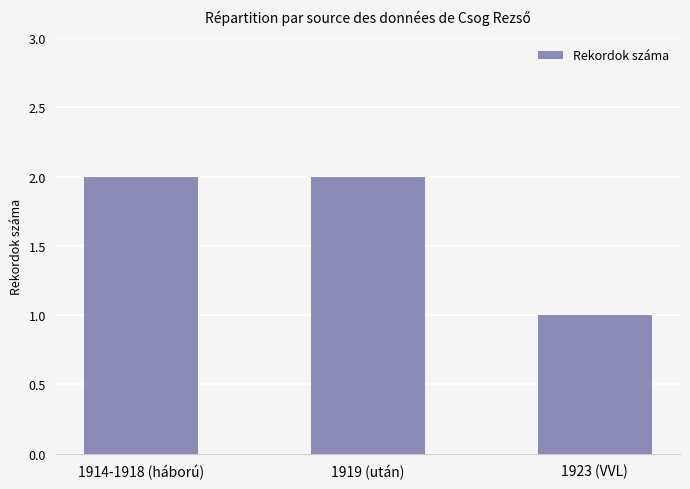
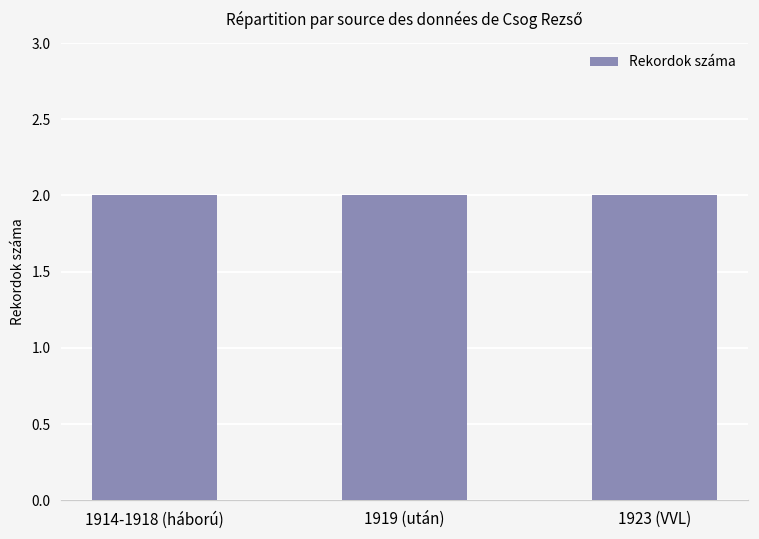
  {
    "1914-1918 (háború)": 2,
    "1919 (után)": 2,
-   "1923 (VVL)": 1
+   "1923 (VVL)": 2
  }
